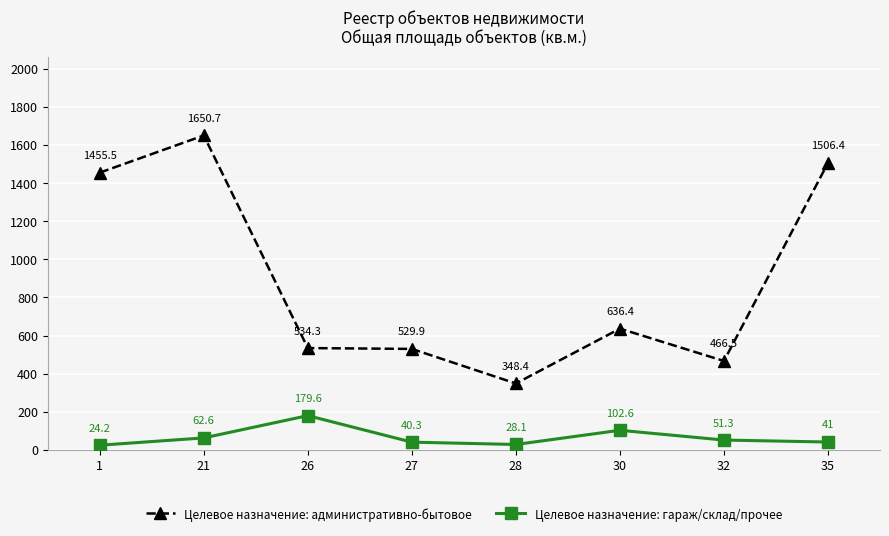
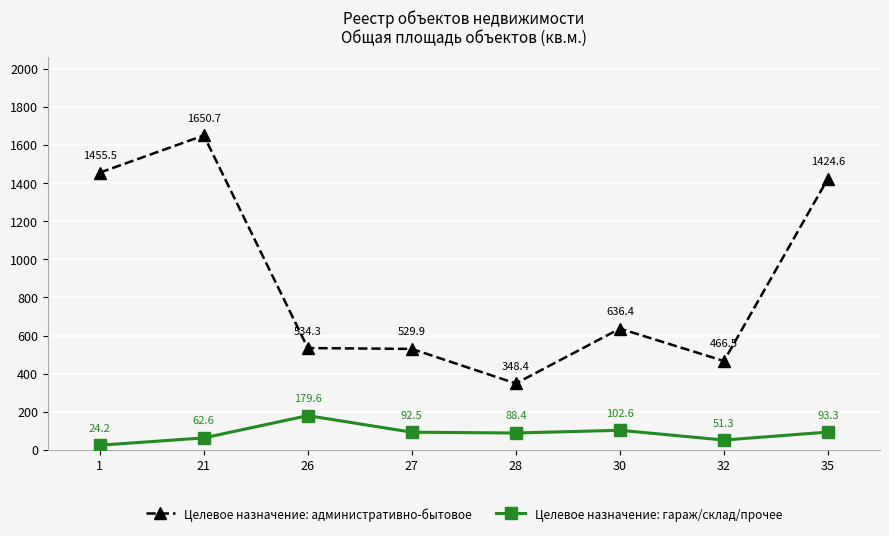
  {
    "Целевое назначение: административно-бытовое": {
      "1": 1455.5,
      "21": 1650.7,
      "26": 534.3,
      "27": 529.9,
      "28": 348.4,
      "30": 636.4,
      "32": 466.5,
-     "35": 1506.4
+     "35": 1424.6
    },
    "Целевое назначение: гараж/склад/прочее": {
      "1": 24.2,
      "21": 62.6,
      "26": 179.6,
-     "27": 40.3,
-     "28": 28.1,
+     "27": 92.5,
+     "28": 88.4,
      "30": 102.6,
      "32": 51.3,
-     "35": 41
+     "35": 93.3
    }
  }
